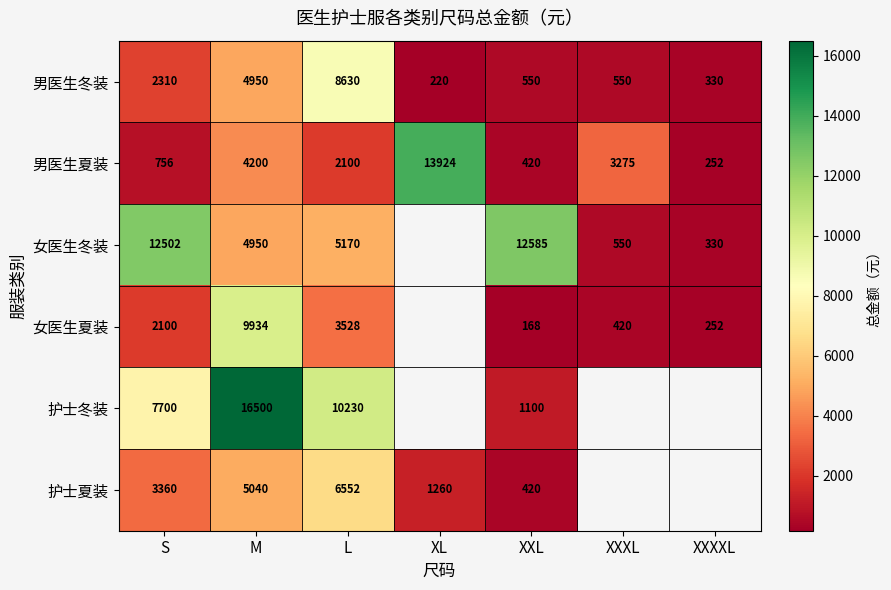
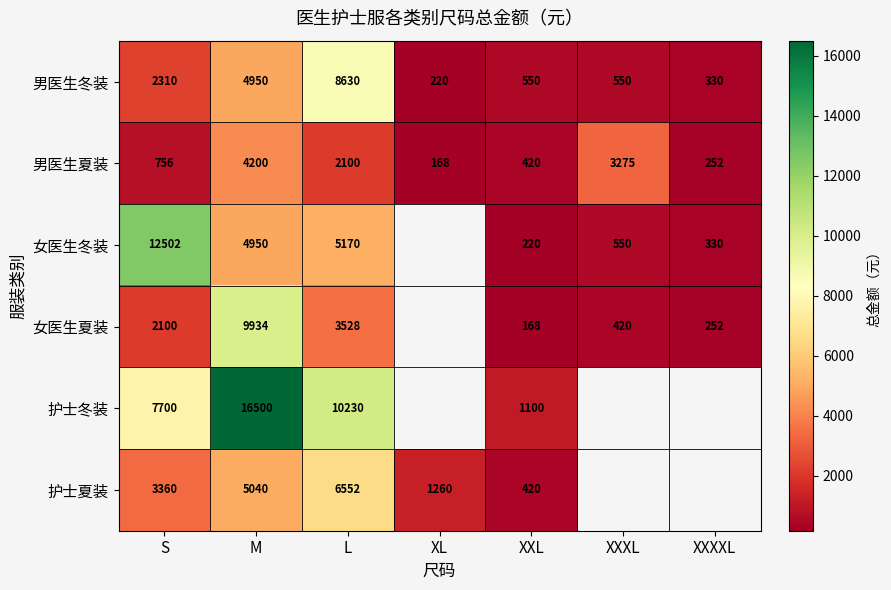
  {
    "男医生冬装": {
      "S": 2310,
      "M": 4950,
      "L": 8630,
      "XL": 220,
      "XXL": 550,
      "XXXL": 550,
      "XXXXL": 330
    },
    "男医生夏装": {
      "S": 756,
      "M": 4200,
      "L": 2100,
-     "XL": 13924,
+     "XL": 168,
      "XXL": 420,
      "XXXL": 3275,
      "XXXXL": 252
    },
    "女医生冬装": {
      "S": 12502,
      "M": 4950,
      "L": 5170,
-     "XXL": 12585,
+     "XXL": 220,
      "XXXL": 550,
      "XXXXL": 330
    },
    "女医生夏装": {
      "S": 2100,
      "M": 9934,
      "L": 3528,
      "XXL": 168,
      "XXXL": 420,
      "XXXXL": 252
    },
    "护士冬装": {
      "S": 7700,
      "M": 16500,
      "L": 10230,
      "XXL": 1100
    },
    "护士夏装": {
      "S": 3360,
      "M": 5040,
      "L": 6552,
      "XL": 1260,
      "XXL": 420
    }
  }
